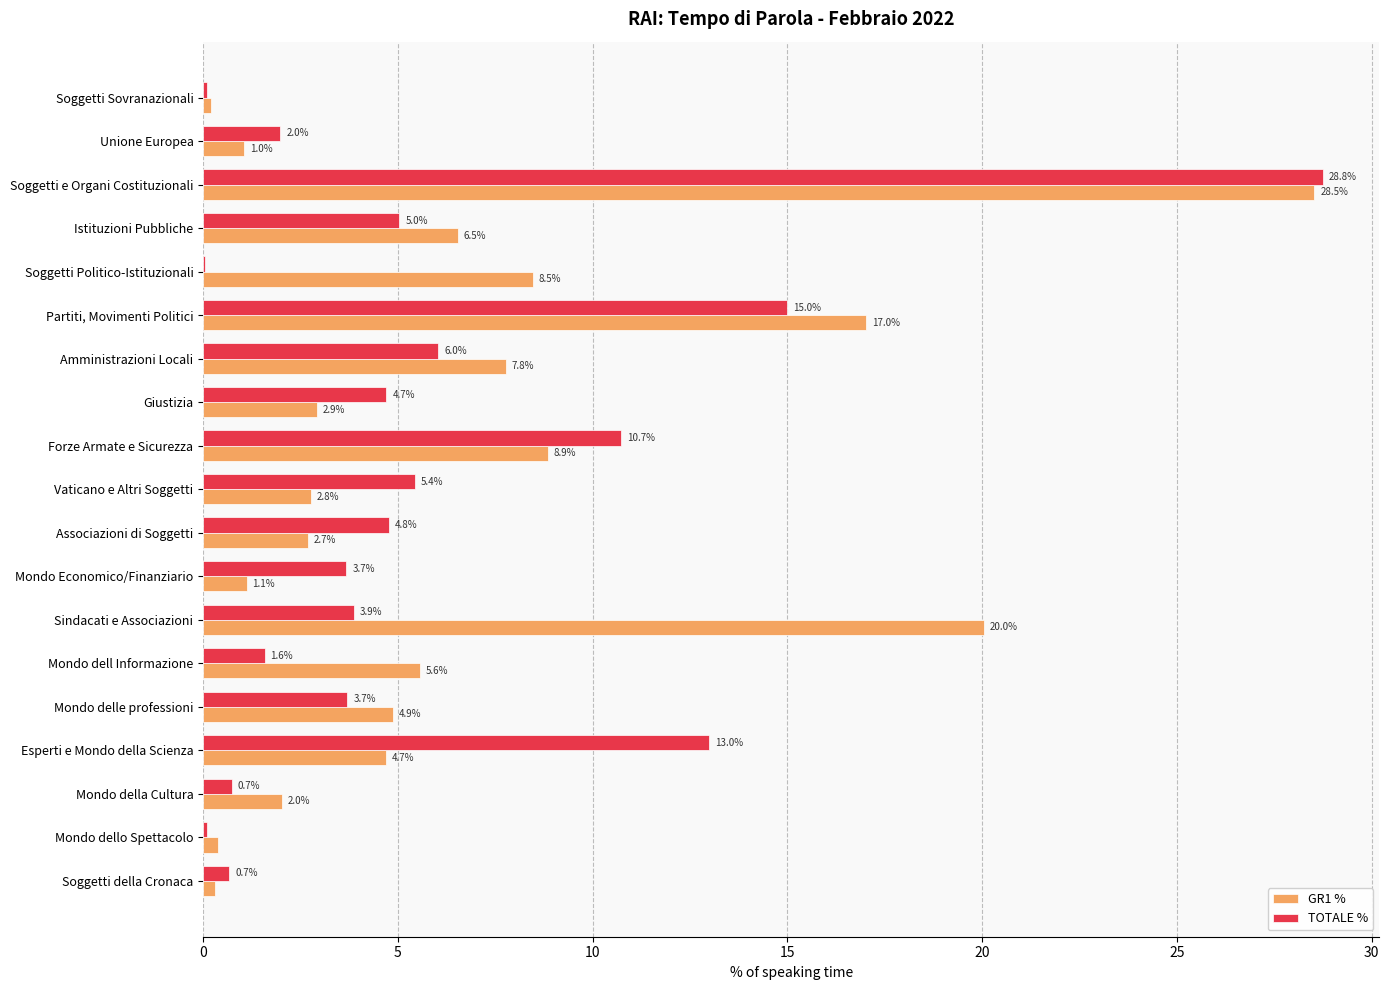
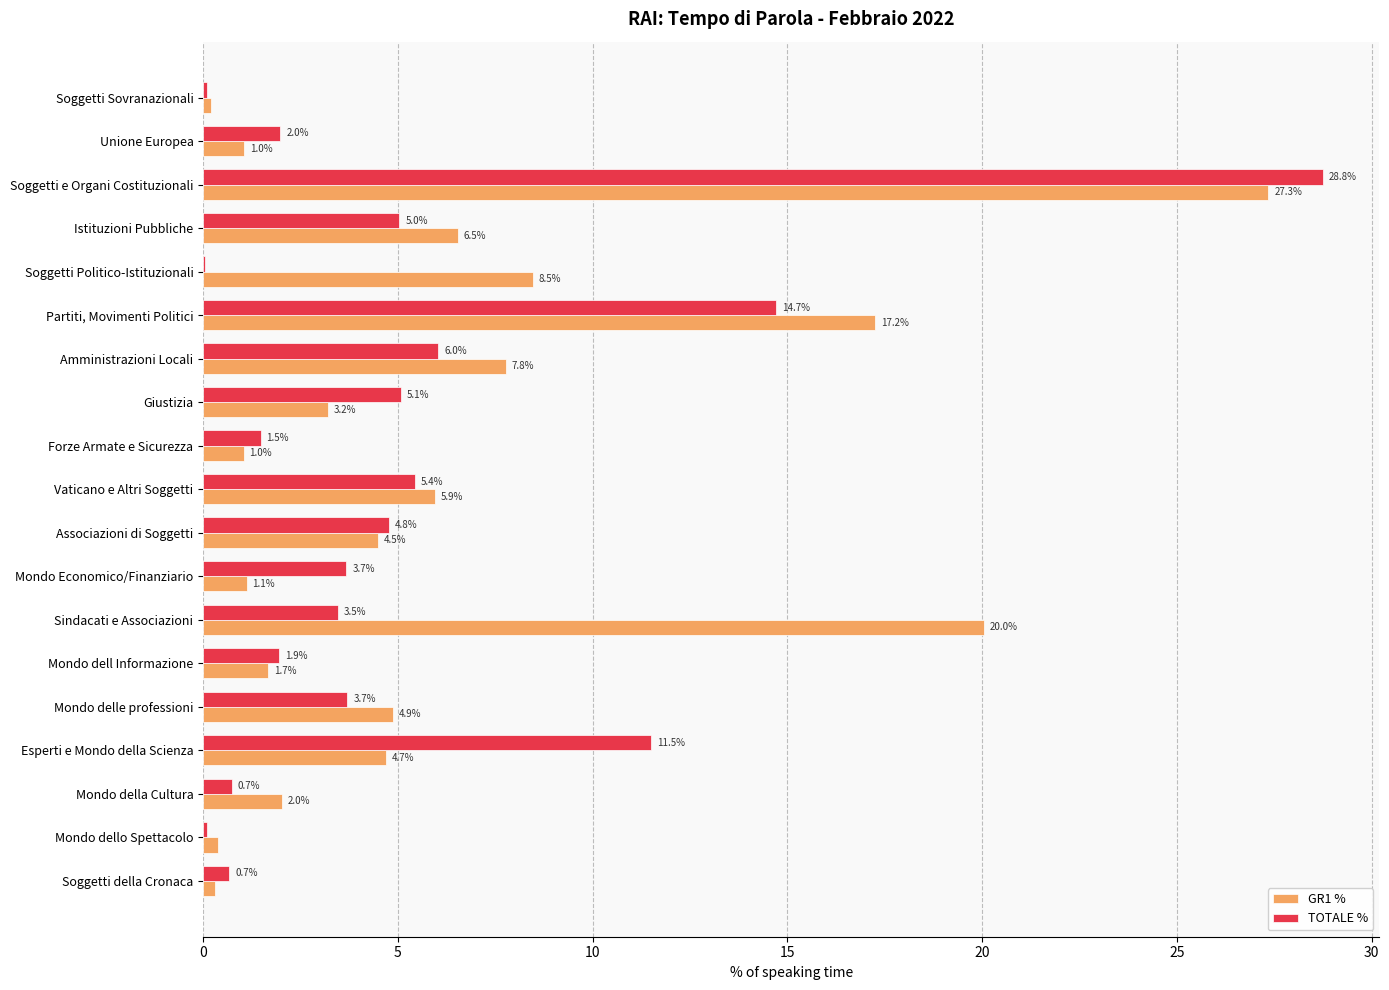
  {
    "GR1 %": {
      "Unione Europea": "1.0%",
-     "Soggetti e Organi Costituzionali": "28.5%",
+     "Soggetti e Organi Costituzionali": "27.3%",
      "Istituzioni Pubbliche": "6.5%",
      "Soggetti Politico-Istituzionali": "8.5%",
-     "Partiti, Movimenti Politici": "17.0%",
+     "Partiti, Movimenti Politici": "17.2%",
      "Amministrazioni Locali": "7.8%",
-     "Giustizia": "2.9%",
-     "Forze Armate e Sicurezza": "8.9%",
-     "Vaticano e Altri Soggetti": "2.8%",
-     "Associazioni di Soggetti": "2.7%",
+     "Giustizia": "3.2%",
+     "Forze Armate e Sicurezza": "1.0%",
+     "Vaticano e Altri Soggetti": "5.9%",
+     "Associazioni di Soggetti": "4.5%",
      "Mondo Economico/Finanziario": "1.1%",
      "Sindacati e Associazioni": "20.0%",
-     "Mondo dell Informazione": "5.6%",
+     "Mondo dell Informazione": "1.7%",
      "Mondo delle professioni": "4.9%",
      "Esperti e Mondo della Scienza": "4.7%",
      "Mondo della Cultura": "2.0%"
    },
    "TOTALE %": {
      "Unione Europea": "2.0%",
      "Soggetti e Organi Costituzionali": "28.8%",
      "Istituzioni Pubbliche": "5.0%",
-     "Partiti, Movimenti Politici": "15.0%",
+     "Partiti, Movimenti Politici": "14.7%",
      "Amministrazioni Locali": "6.0%",
-     "Giustizia": "4.7%",
-     "Forze Armate e Sicurezza": "10.7%",
+     "Giustizia": "5.1%",
+     "Forze Armate e Sicurezza": "1.5%",
      "Vaticano e Altri Soggetti": "5.4%",
      "Associazioni di Soggetti": "4.8%",
      "Mondo Economico/Finanziario": "3.7%",
-     "Sindacati e Associazioni": "3.9%",
-     "Mondo dell Informazione": "1.6%",
+     "Sindacati e Associazioni": "3.5%",
+     "Mondo dell Informazione": "1.9%",
      "Mondo delle professioni": "3.7%",
-     "Esperti e Mondo della Scienza": "13.0%",
+     "Esperti e Mondo della Scienza": "11.5%",
      "Mondo della Cultura": "0.7%",
      "Soggetti della Cronaca": "0.7%"
    }
  }
